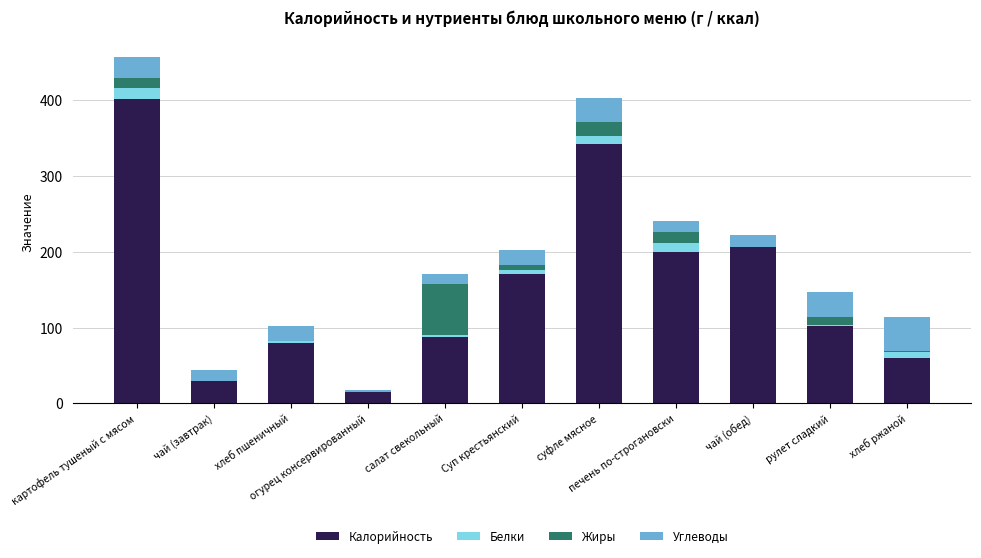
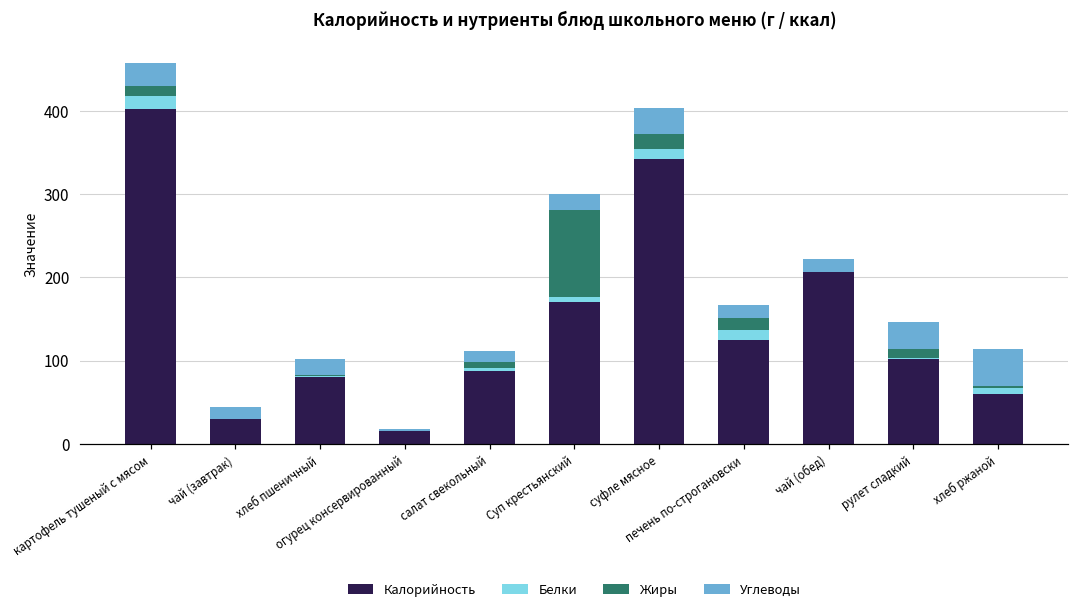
  {
    "Калорийность": {
      "картофель тушеный с мясом": 400,
      "чай (завтрак)": 30,
      "хлеб пшеничный": 80,
      "огурец консервированный": 20,
      "салат свекольный": 90,
      "Суп крестьянский": 170,
      "суфле мясное": 340,
-     "печень по-строгановски": 200,
+     "печень по-строгановски": 130,
      "чай (обед)": 210,
      "рулет сладкий": 100,
      "хлеб ржаной": 60
    },
    "Жиры": {
      "картофель тушеный с мясом": 10,
      "чай (завтрак)": 0,
      "огурец консервированный": 0,
-     "салат свекольный": 70,
-     "Суп крестьянский": 10,
+     "салат свекольный": 10,
+     "Суп крестьянский": 100,
      "суфле мясное": 20,
      "печень по-строгановски": 10,
      "чай (обед)": 0,
      "рулет сладкий": 10
    }
  }
